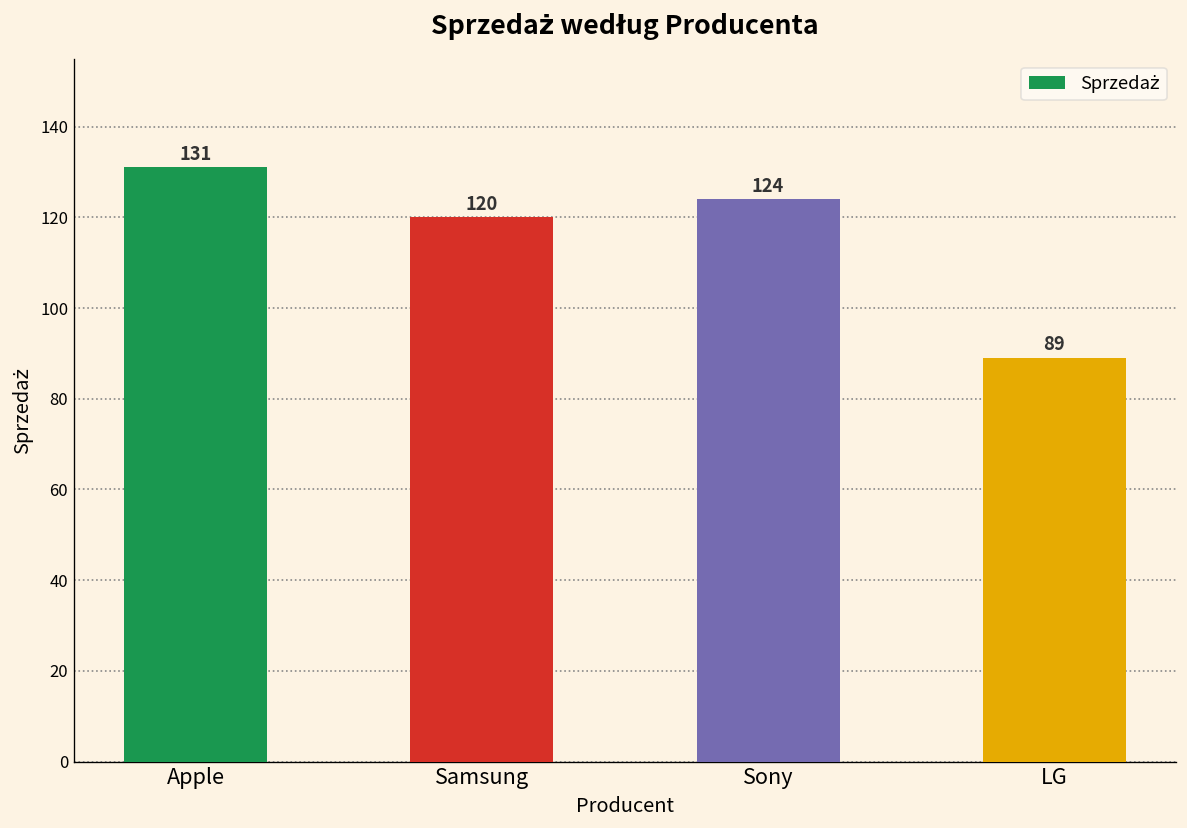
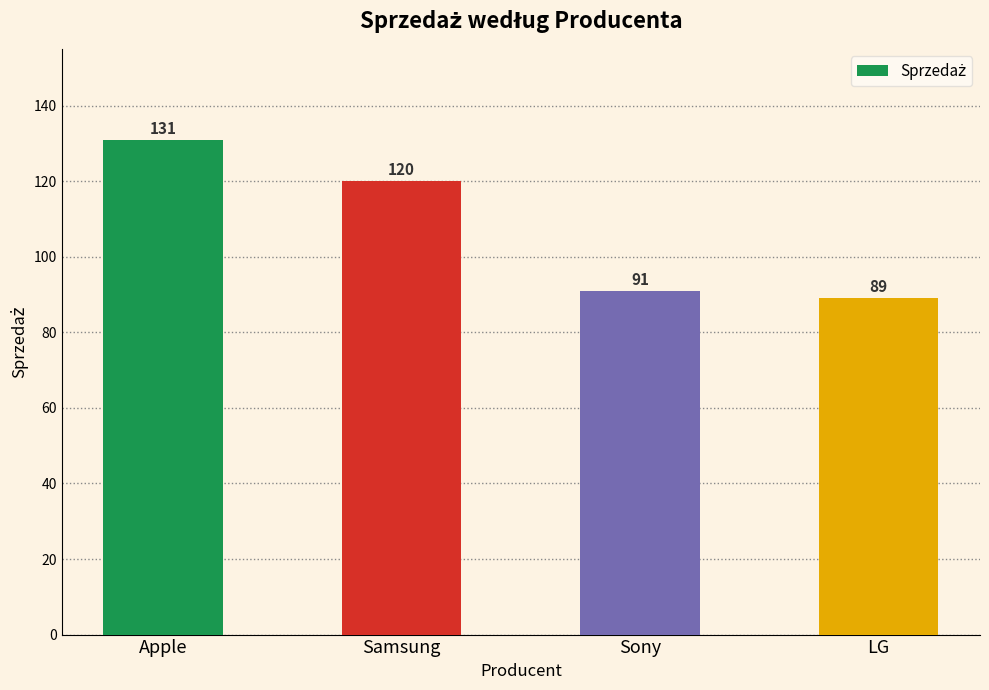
  {
    "Apple": 131,
    "Samsung": 120,
-   "Sony": 124,
+   "Sony": 91,
    "LG": 89
  }
